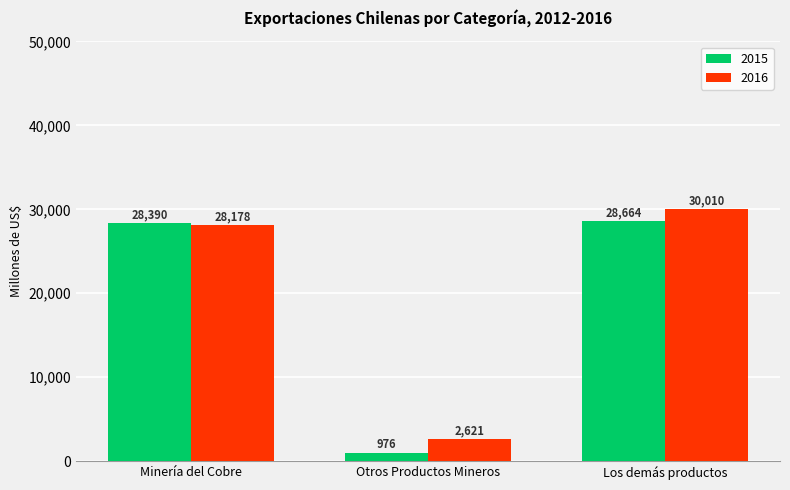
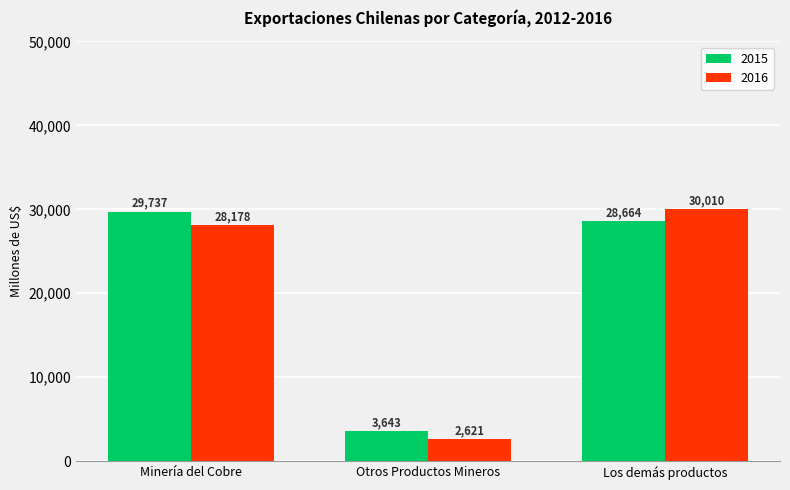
  {
    "2015": {
-     "Minería del Cobre": "28,390",
-     "Otros Productos Mineros": "976",
+     "Minería del Cobre": "29,737",
+     "Otros Productos Mineros": "3,643",
      "Los demás productos": "28,664"
    },
    "2016": {
      "Minería del Cobre": "28,178",
      "Otros Productos Mineros": "2,621",
      "Los demás productos": "30,010"
    }
  }
